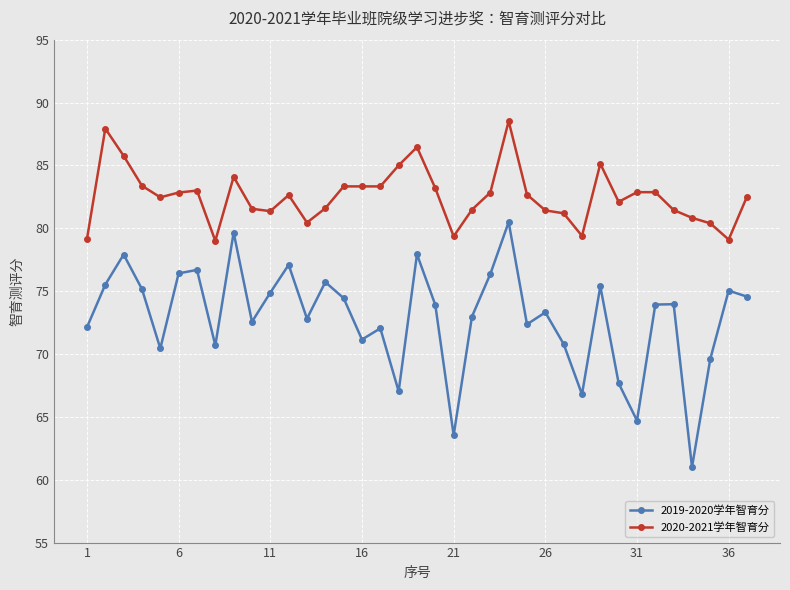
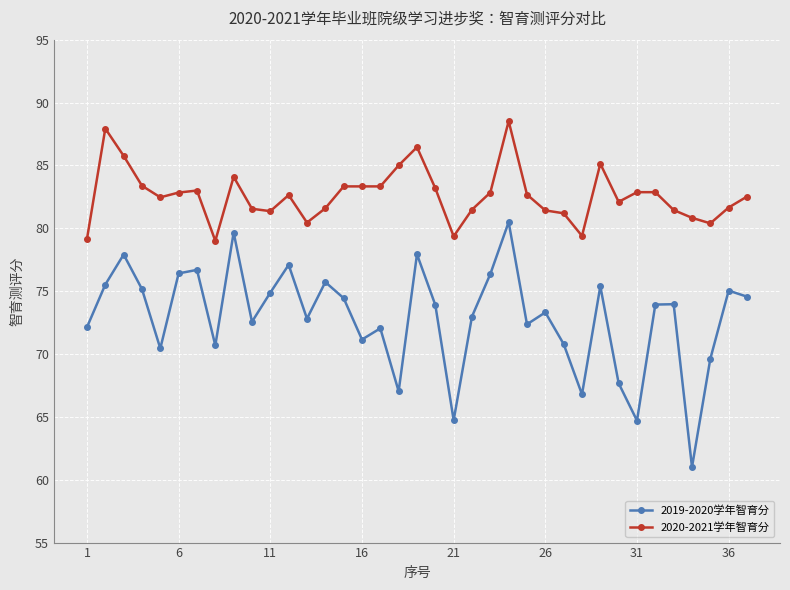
  {
    "2019-2020学年智育分": {
      "1": 72.1,
      "6": 76.4,
      "11": 74.9,
      "16": 71.2,
-     "21": 63.5,
+     "21": 64.7,
      "26": 73.3,
      "31": 64.7,
      "36": 75.0
    },
    "2020-2021学年智育分": {
      "1": 79.2,
      "6": 82.8,
      "11": 81.4,
      "16": 83.3,
      "21": 79.4,
      "26": 81.4,
      "31": 82.9,
-     "36": 79.1
+     "36": 81.7
    }
  }
